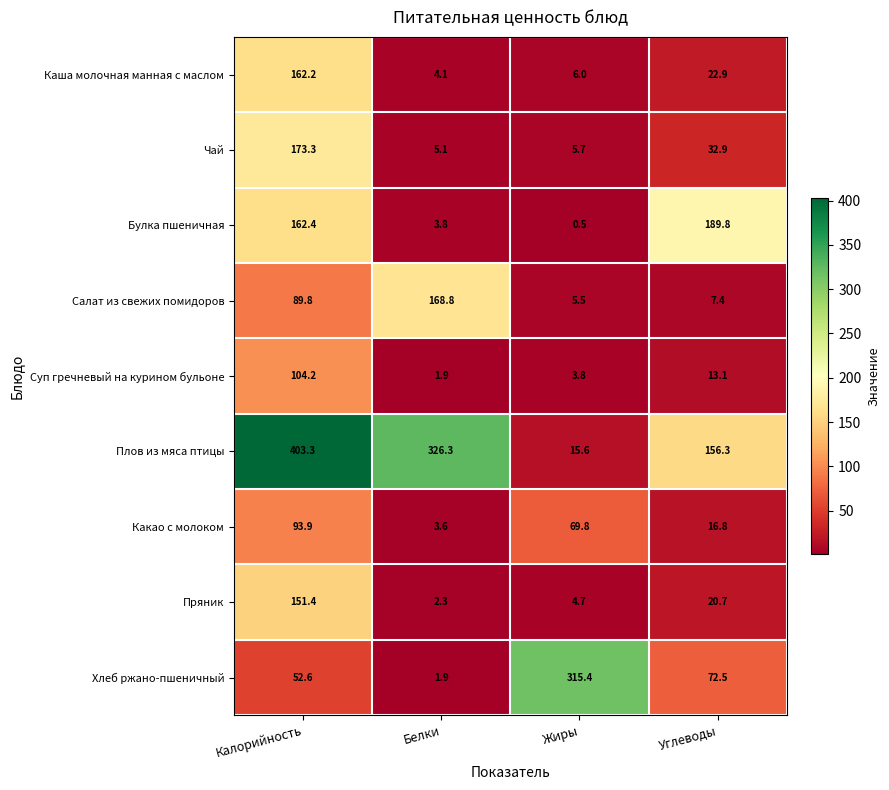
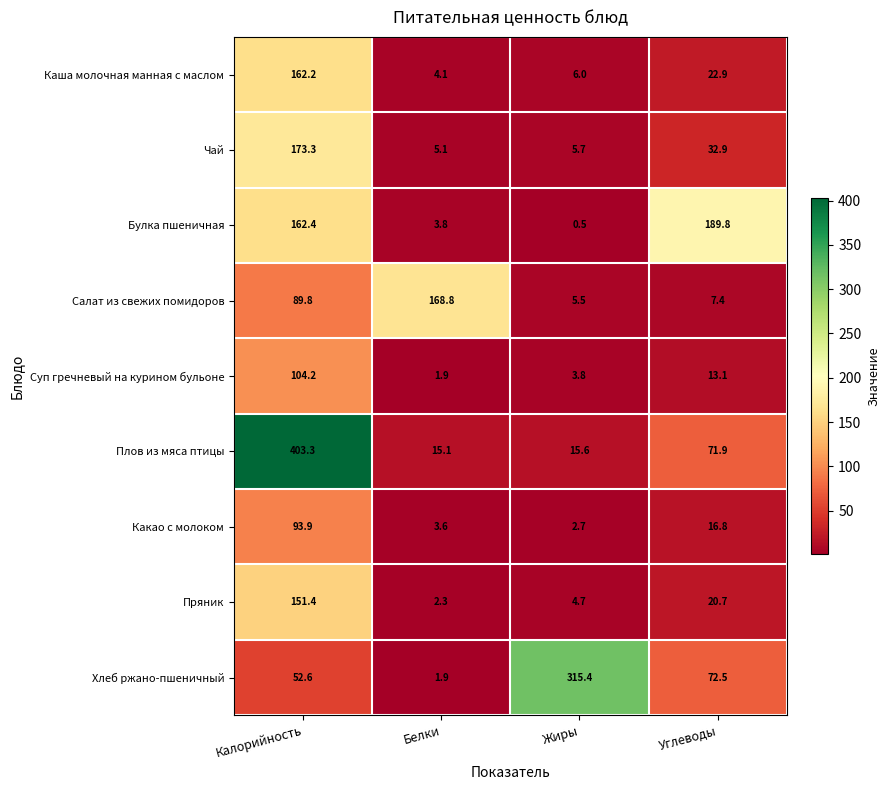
  {
    "Каша молочная манная с маслом": {
      "Калорийность": 162.2,
      "Белки": 4.1,
      "Жиры": 6.0,
      "Углеводы": 22.9
    },
    "Чай": {
      "Калорийность": 173.3,
      "Белки": 5.1,
      "Жиры": 5.7,
      "Углеводы": 32.9
    },
    "Булка пшеничная": {
      "Калорийность": 162.4,
      "Белки": 3.8,
      "Жиры": 0.5,
      "Углеводы": 189.8
    },
    "Салат из свежих помидоров": {
      "Калорийность": 89.8,
      "Белки": 168.8,
      "Жиры": 5.5,
      "Углеводы": 7.4
    },
    "Суп гречневый на курином бульоне": {
      "Калорийность": 104.2,
      "Белки": 1.9,
      "Жиры": 3.8,
      "Углеводы": 13.1
    },
    "Плов из мяса птицы": {
      "Калорийность": 403.3,
-     "Белки": 326.3,
+     "Белки": 15.1,
      "Жиры": 15.6,
-     "Углеводы": 156.3
+     "Углеводы": 71.9
    },
    "Какао с молоком": {
      "Калорийность": 93.9,
      "Белки": 3.6,
-     "Жиры": 69.8,
+     "Жиры": 2.7,
      "Углеводы": 16.8
    },
    "Пряник": {
      "Калорийность": 151.4,
      "Белки": 2.3,
      "Жиры": 4.7,
      "Углеводы": 20.7
    },
    "Хлеб ржано-пшеничный": {
      "Калорийность": 52.6,
      "Белки": 1.9,
      "Жиры": 315.4,
      "Углеводы": 72.5
    }
  }
